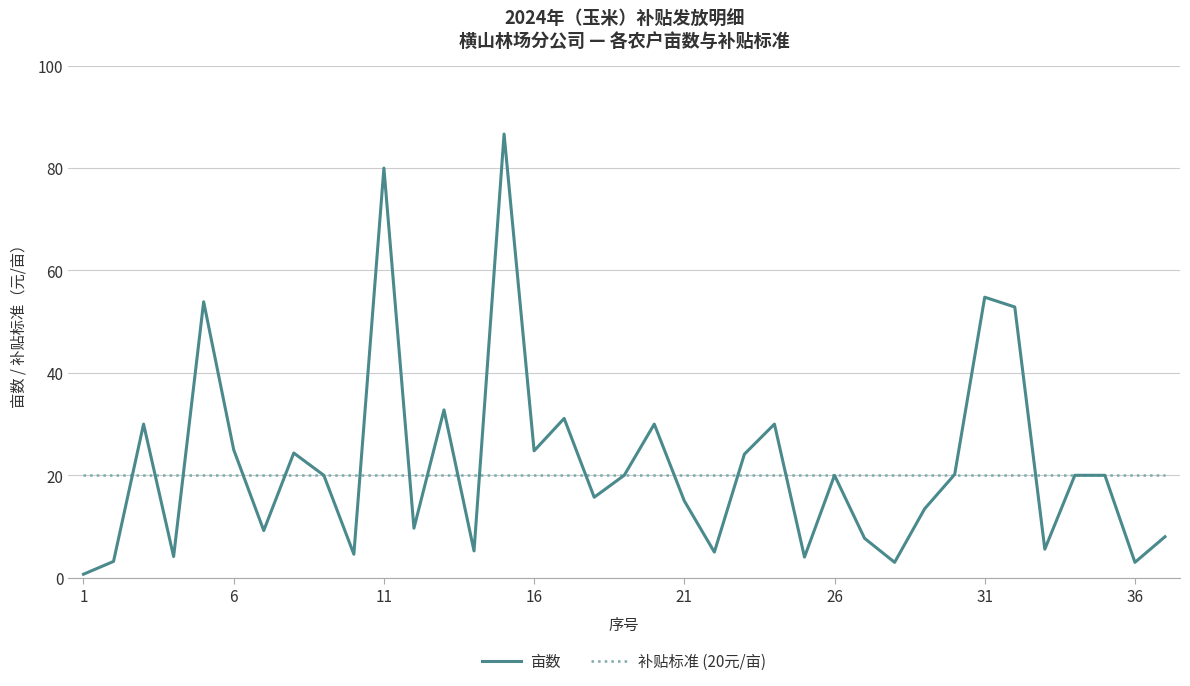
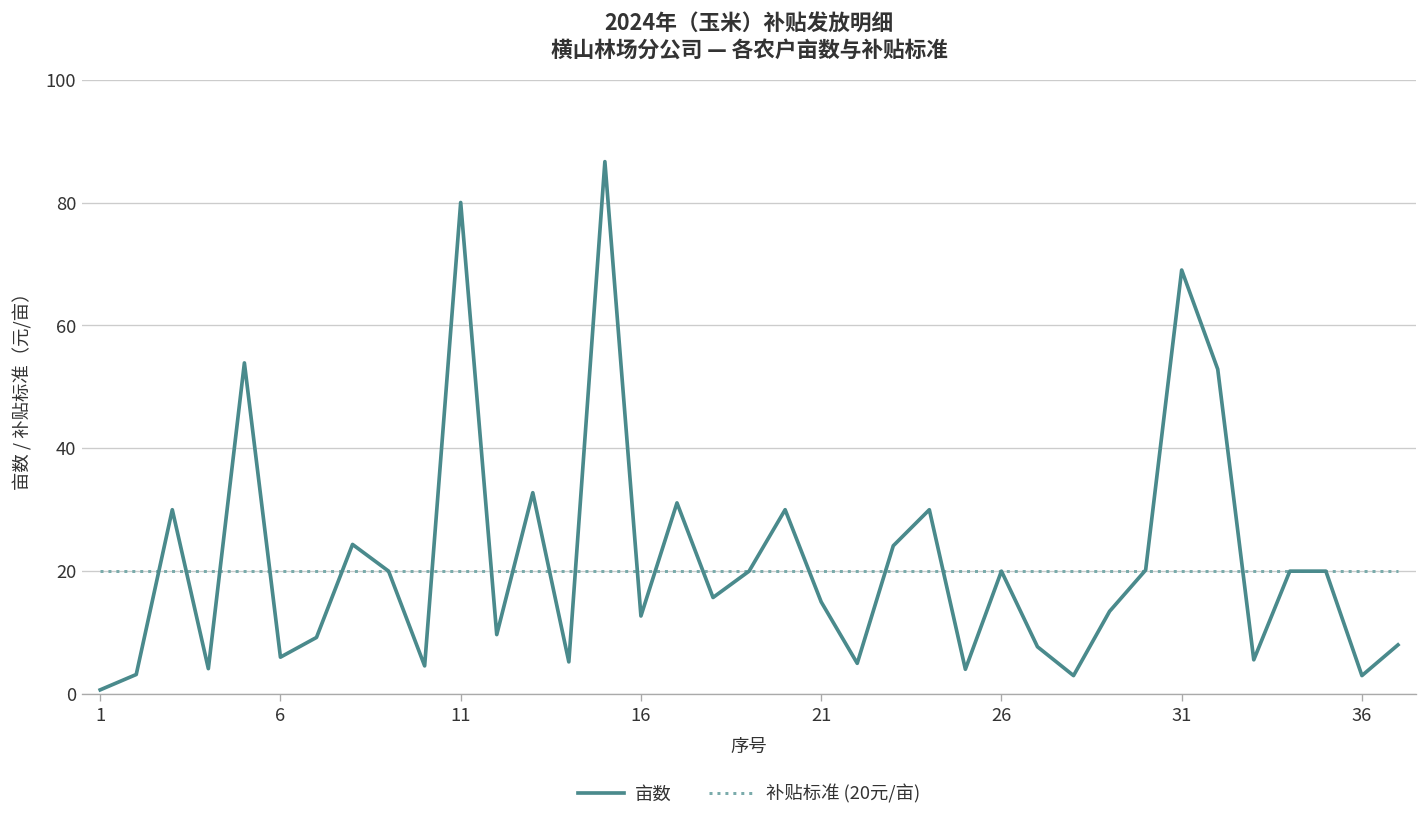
  {
    "亩数": {
      "1": 1,
-     "6": 25,
+     "6": 6,
      "11": 80,
-     "16": 25,
+     "16": 13,
      "21": 15,
-     "31": 55,
+     "31": 69,
      "36": 3
    },
    "补贴标准 (20元/亩)": {
      "1": 20,
      "6": 20,
      "11": 20,
      "16": 20,
      "21": 20,
      "31": 20,
      "36": 20
    }
  }
